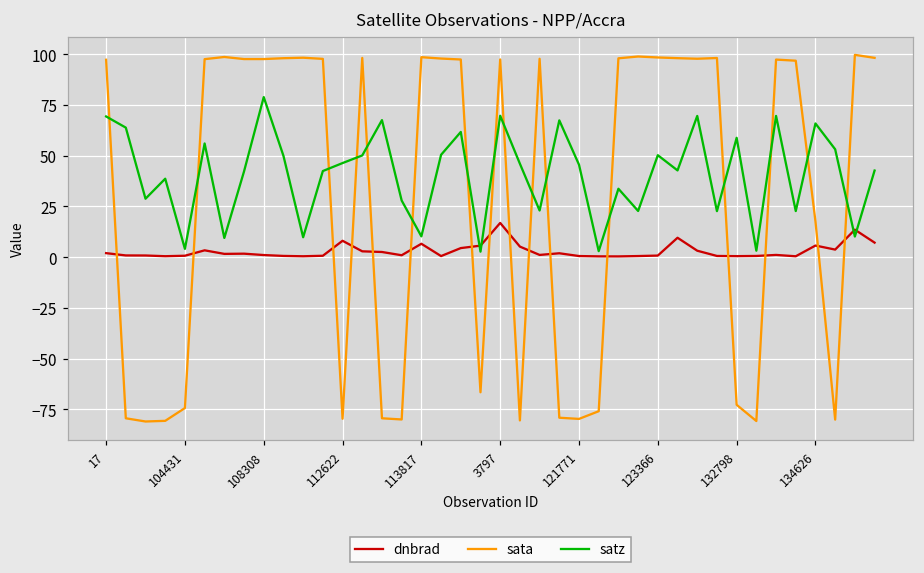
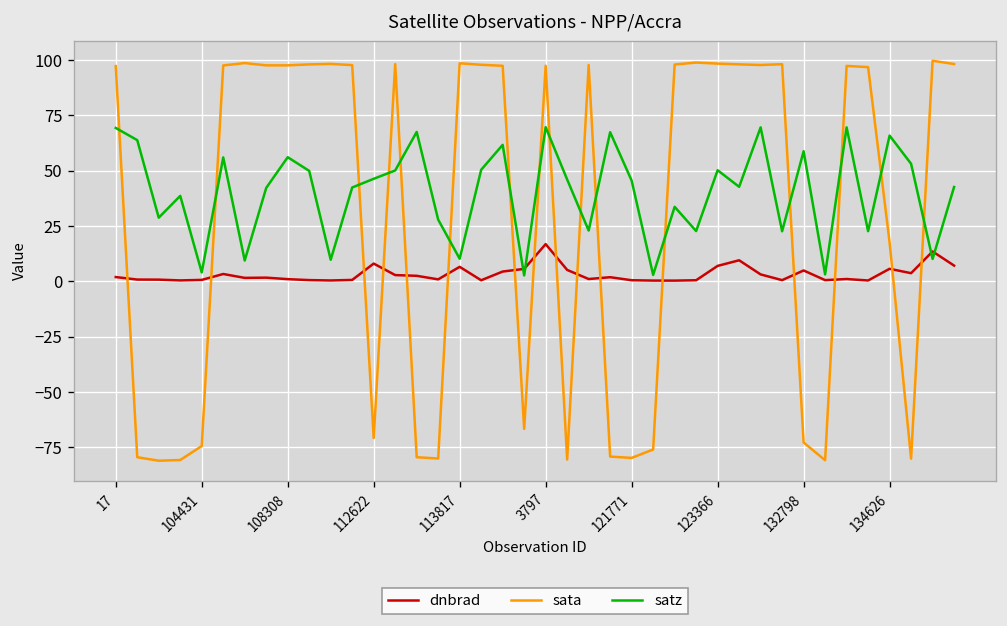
  {
    "dnbrad": {
      "17": 2,
      "104431": 1,
      "108308": 1,
      "112622": 8,
      "113817": 7,
      "3797": 17,
      "121771": 1,
-     "123366": 1,
-     "132798": 0,
+     "123366": 7,
+     "132798": 5,
      "134626": 6
    },
    "sata": {
      "17": 97,
      "104431": -74,
      "108308": 98,
-     "112622": -80,
+     "112622": -71,
      "113817": 99,
      "3797": 97,
      "121771": -80,
      "123366": 98,
      "132798": -73,
      "134626": 18
    },
    "satz": {
      "17": 69,
      "104431": 4,
-     "108308": 79,
+     "108308": 56,
      "112622": 46,
      "113817": 10,
      "3797": 70,
      "121771": 46,
      "123366": 50,
      "132798": 59,
      "134626": 66
    }
  }
